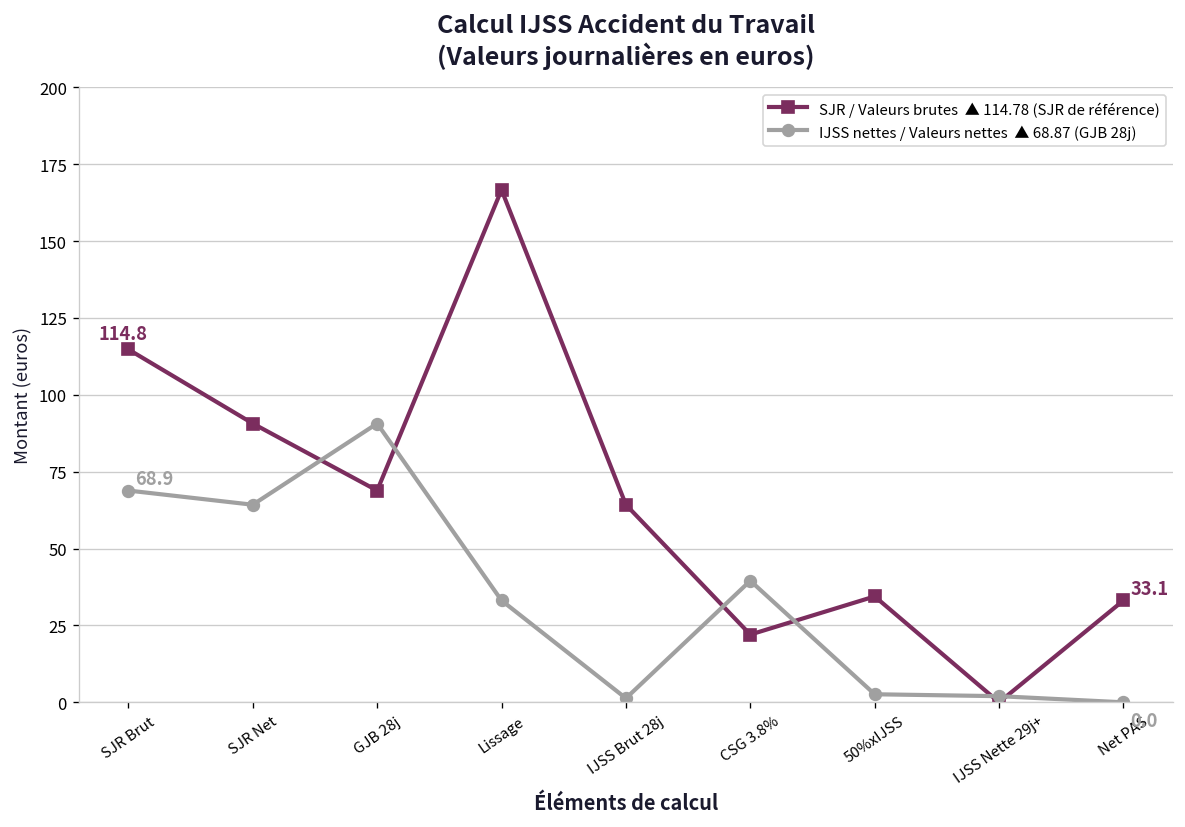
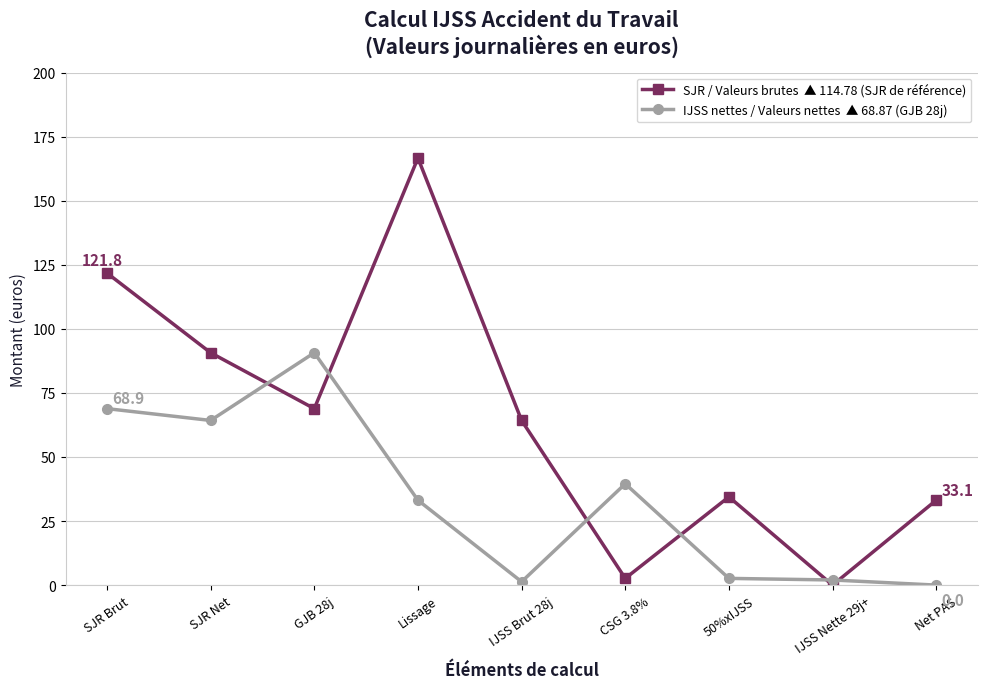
  {
    "SJR / Valeurs brutes ▲ 114.78 (SJR de référence)": {
-     "SJR Brut": 114.8,
-     "CSG 3.8%": 22,
+     "SJR Brut": 121.8,
+     "CSG 3.8%": 3,
      "Net PAS": 33.1
    },
    "IJSS nettes / Valeurs nettes ▲ 68.87 (GJB 28j)": {
      "SJR Brut": 68.9,
      "Net PAS": 0.0
    }
  }
